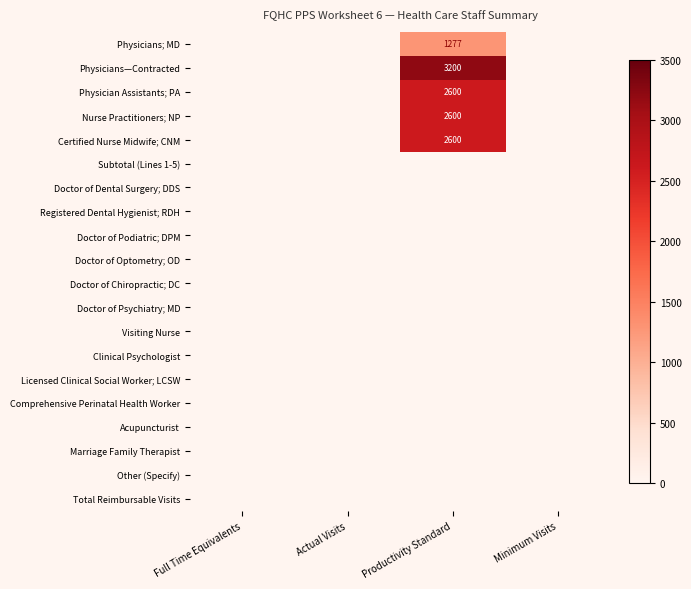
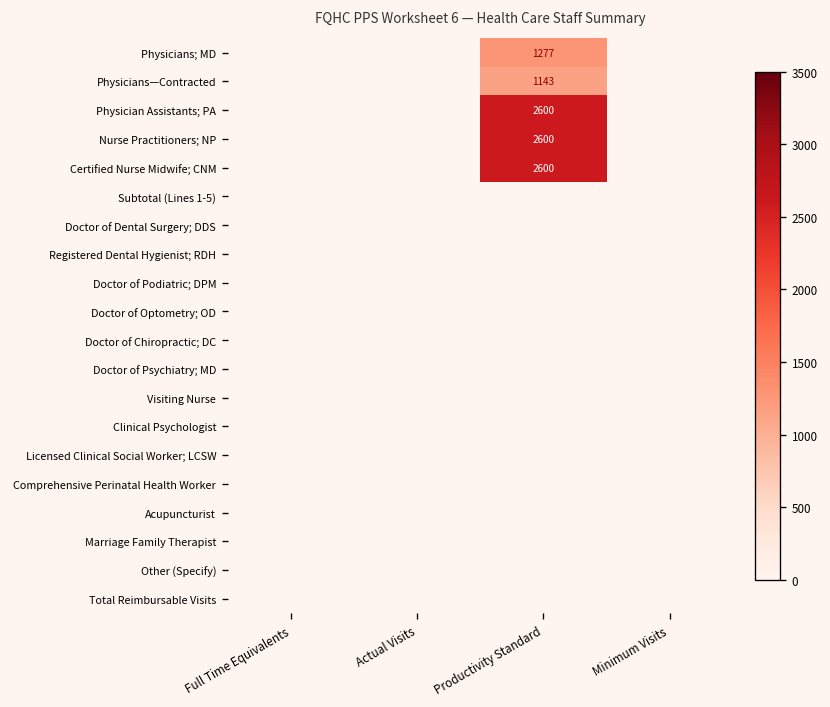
  {
    "Physicians; MD": {
      "Productivity Standard": 1277
    },
    "Physicians—Contracted": {
-     "Productivity Standard": 3200
+     "Productivity Standard": 1143
    },
    "Physician Assistants; PA": {
      "Productivity Standard": 2600
    },
    "Nurse Practitioners; NP": {
      "Productivity Standard": 2600
    },
    "Certified Nurse Midwife; CNM": {
      "Productivity Standard": 2600
    }
  }
